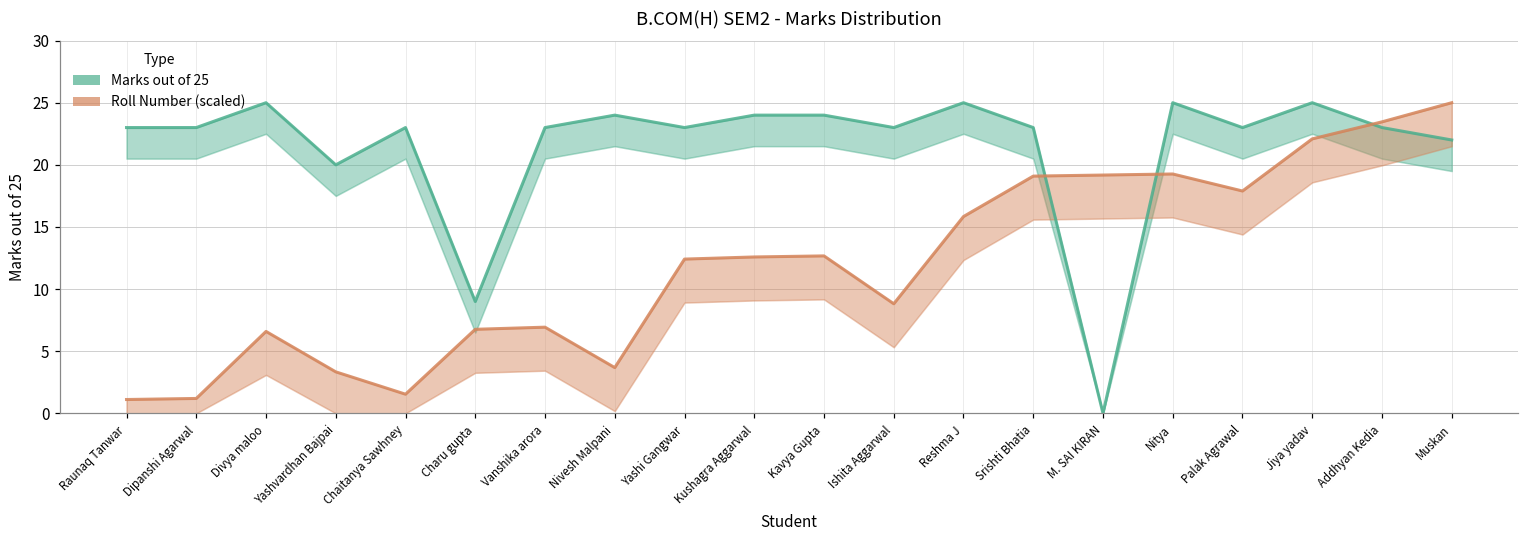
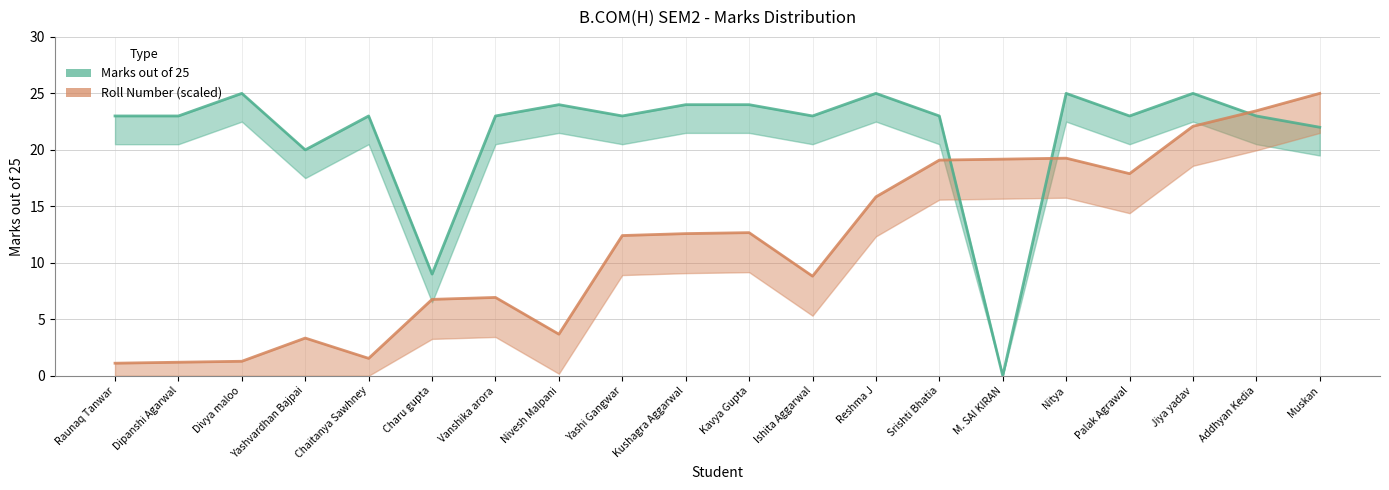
  {
    "Marks out of 25": {
      "Raunaq Tanwar": 23.0,
      "Dipanshi Agarwal": 23.0,
      "Divya maloo": 25.0,
      "Yashvardhan Bajpai": 20.0,
      "Chaitanya Sawhney": 23.0,
      "Charu gupta": 9.0,
      "Vanshika arora": 23.0,
      "Nivesh Malpani": 24.0,
      "Yashi Gangwar": 23.0,
      "Kushagra Aggarwal": 24.0,
      "Kavya Gupta": 24.0,
      "Ishita Aggarwal": 23.0,
      "Reshma J": 25.0,
      "Srishti Bhatia": 23.0,
      "M. SAI KIRAN": 0.0,
      "Nitya": 25.0,
      "Palak Agrawal": 23.0,
      "Jiya yadav": 25.0,
      "Addhyan Kedia": 23.0,
      "Muskan": 22.0
    },
    "Roll Number (scaled)": {
      "Raunaq Tanwar": 1.1,
      "Dipanshi Agarwal": 1.2,
-     "Divya maloo": 6.6,
+     "Divya maloo": 1.3,
      "Yashvardhan Bajpai": 3.3,
      "Chaitanya Sawhney": 1.5,
      "Charu gupta": 6.8,
      "Vanshika arora": 6.9,
      "Nivesh Malpani": 3.7,
      "Yashi Gangwar": 12.4,
      "Kushagra Aggarwal": 12.6,
      "Kavya Gupta": 12.7,
      "Ishita Aggarwal": 8.8,
      "Reshma J": 15.8,
      "Srishti Bhatia": 19.1,
      "M. SAI KIRAN": 19.2,
      "Nitya": 19.3,
      "Palak Agrawal": 17.9,
      "Jiya yadav": 22.1,
      "Addhyan Kedia": 23.5,
      "Muskan": 25.0
    }
  }
